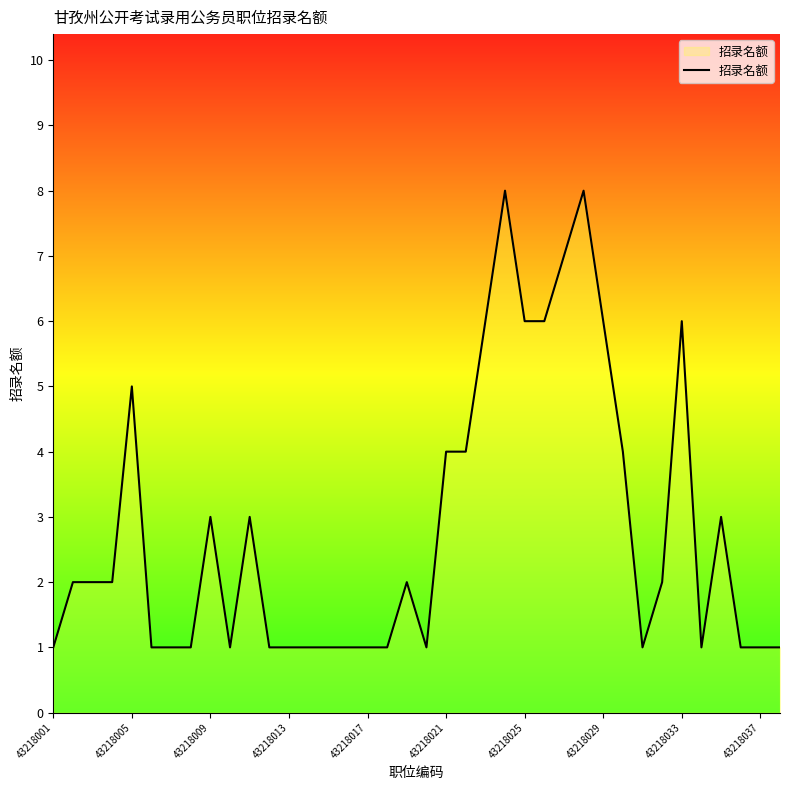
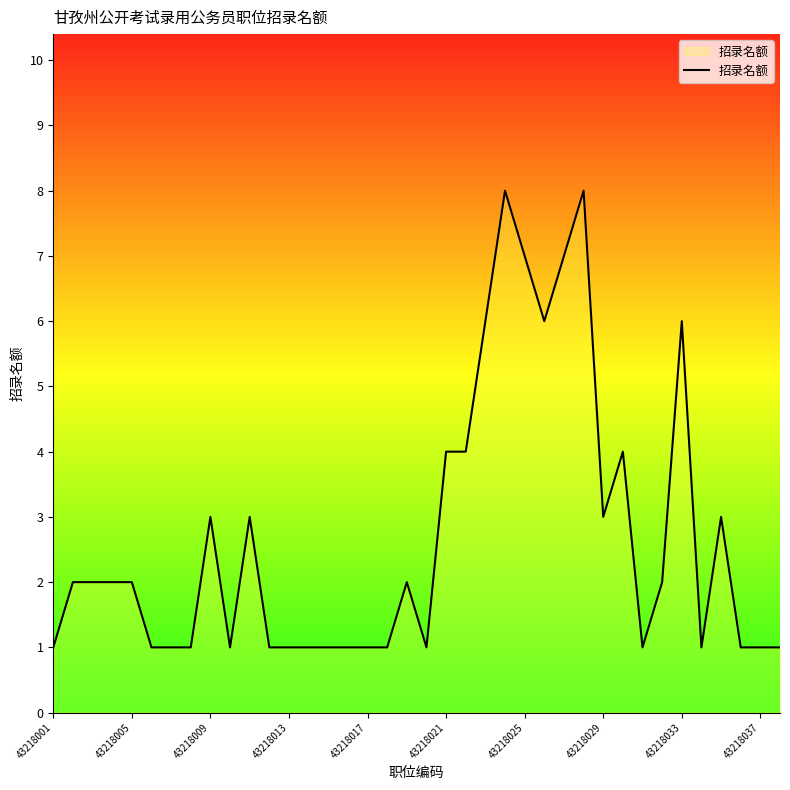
  {
    "43218001": 1,
-   "43218005": 5,
+   "43218005": 2,
    "43218009": 3,
    "43218013": 1,
    "43218017": 1,
    "43218021": 4,
-   "43218025": 6,
-   "43218029": 6,
+   "43218025": 7,
+   "43218029": 3,
    "43218033": 6,
    "43218037": 1
  }
